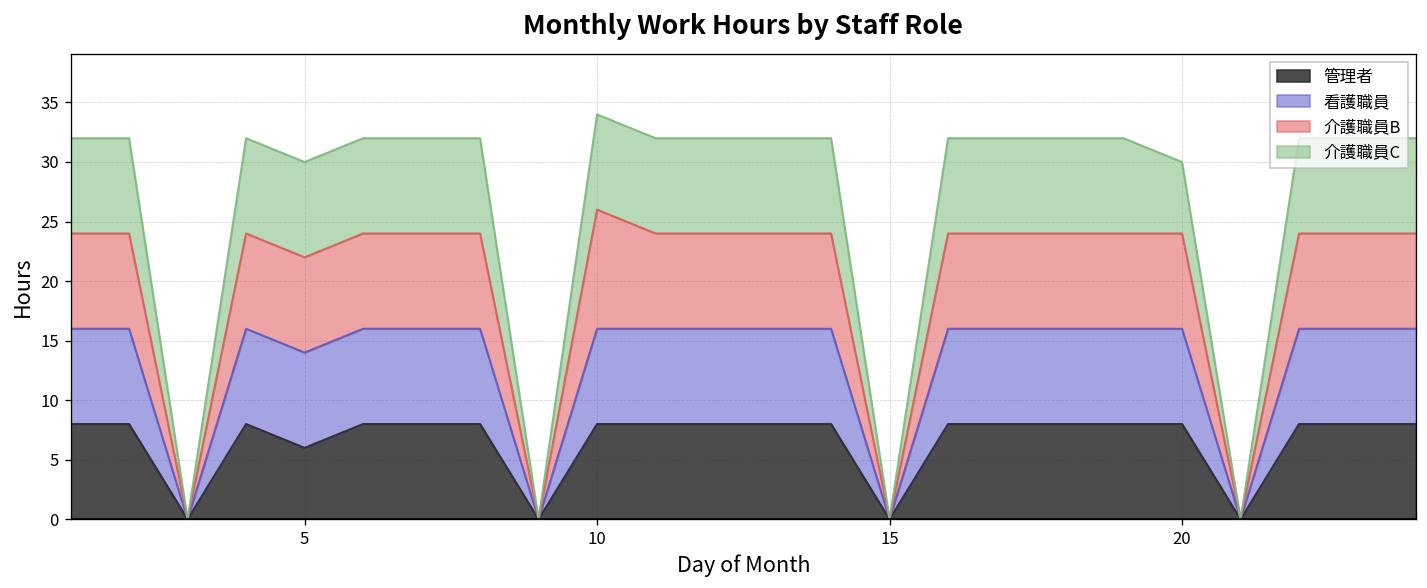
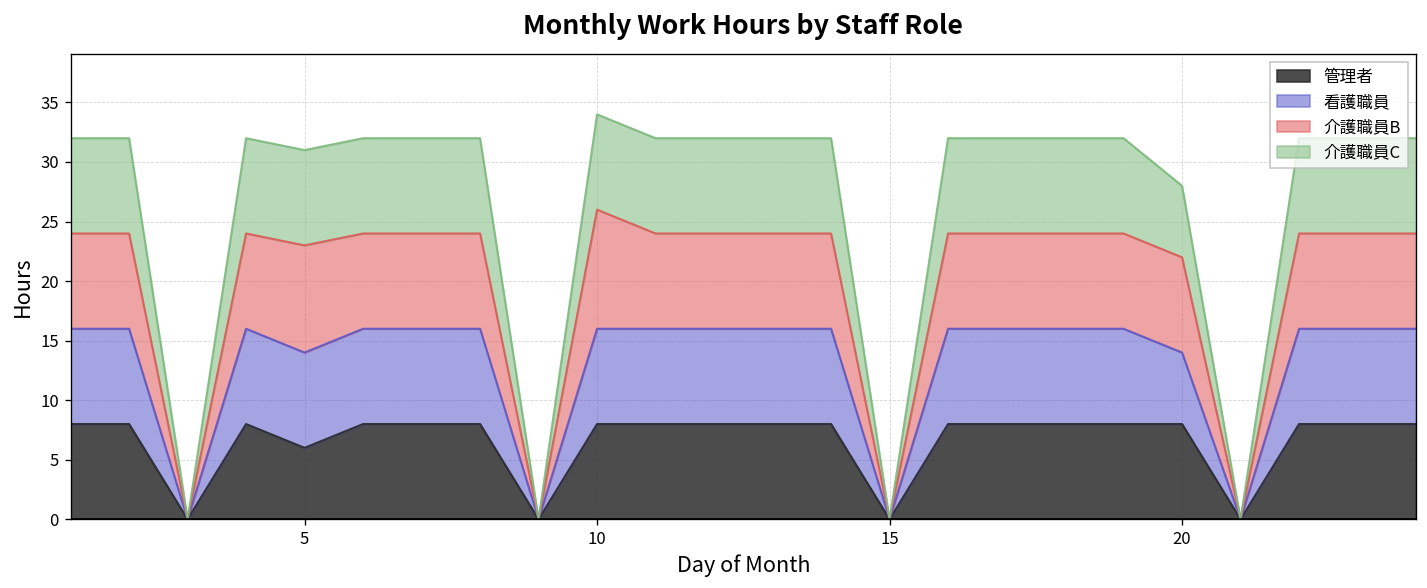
  {
    "管理者": {
      "5": 6,
      "10": 8,
      "20": 8
    },
    "看護職員": {
      "5": 14,
      "10": 16,
-     "20": 8
+     "20": 6
    },
    "介護職員B": {
-     "5": 8,
+     "5": 9,
      "10": 10,
      "20": 8
    },
    "介護職員C": {
      "5": 8,
      "10": 8,
      "20": 6
    }
  }
